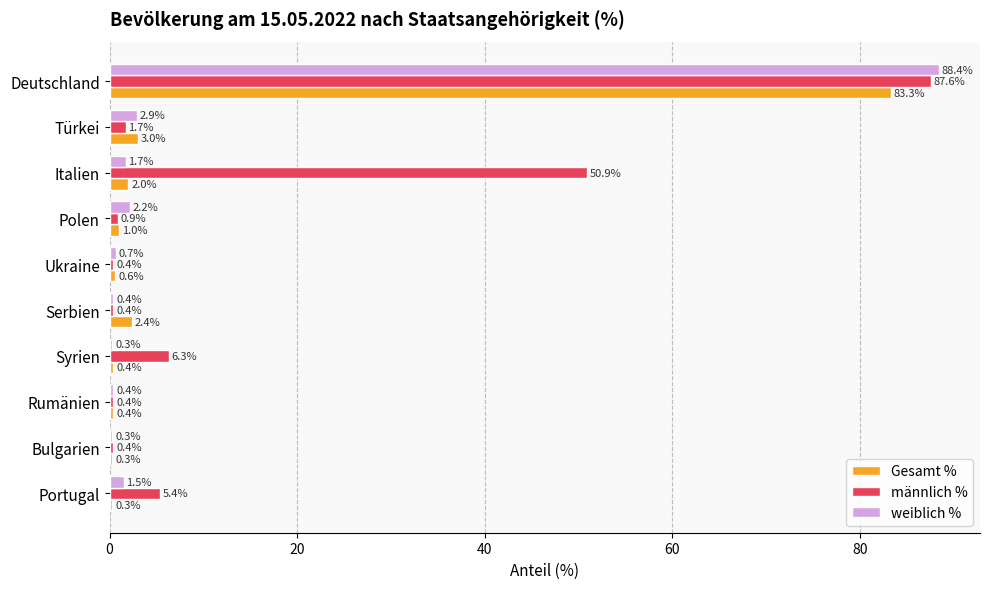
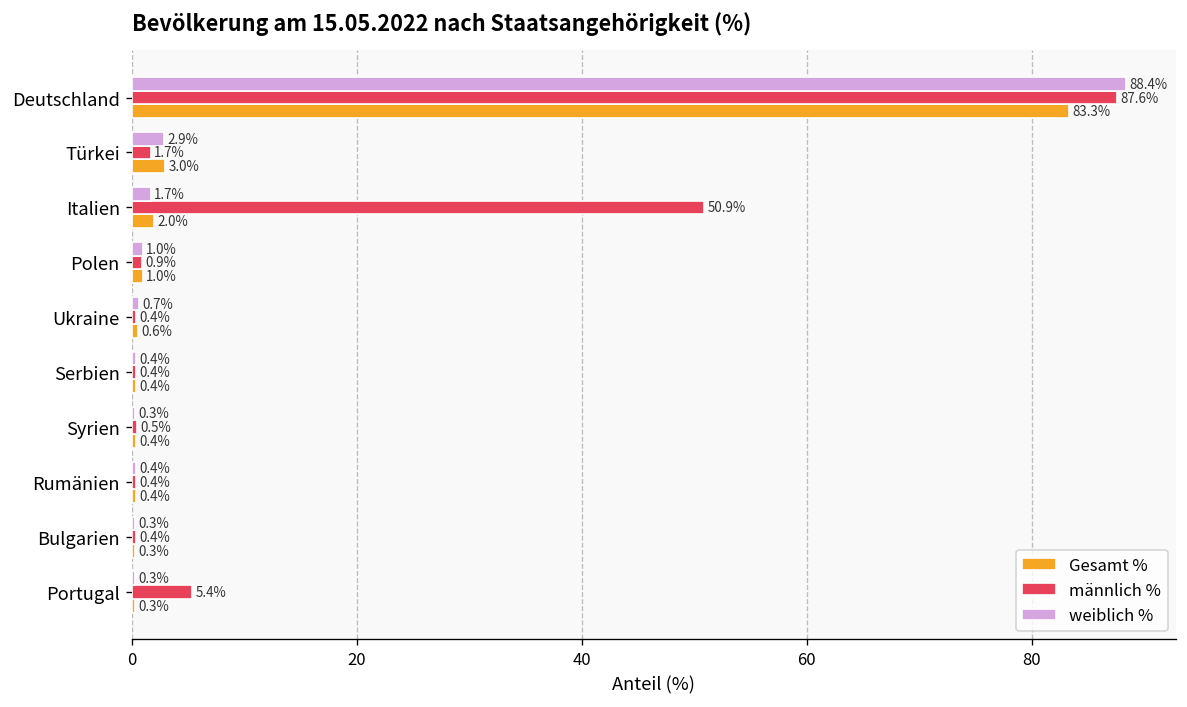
  {
    "Gesamt %": {
      "Deutschland": "83.3%",
      "Türkei": "3.0%",
      "Italien": "2.0%",
      "Polen": "1.0%",
      "Ukraine": "0.6%",
-     "Serbien": "2.4%",
+     "Serbien": "0.4%",
      "Syrien": "0.4%",
      "Rumänien": "0.4%",
      "Bulgarien": "0.3%",
      "Portugal": "0.3%"
    },
    "männlich %": {
      "Deutschland": "87.6%",
      "Türkei": "1.7%",
      "Italien": "50.9%",
      "Polen": "0.9%",
      "Ukraine": "0.4%",
      "Serbien": "0.4%",
-     "Syrien": "6.3%",
+     "Syrien": "0.5%",
      "Rumänien": "0.4%",
      "Bulgarien": "0.4%",
      "Portugal": "5.4%"
    },
    "weiblich %": {
      "Deutschland": "88.4%",
      "Türkei": "2.9%",
      "Italien": "1.7%",
-     "Polen": "2.2%",
+     "Polen": "1.0%",
      "Ukraine": "0.7%",
      "Serbien": "0.4%",
      "Syrien": "0.3%",
      "Rumänien": "0.4%",
      "Bulgarien": "0.3%",
-     "Portugal": "1.5%"
+     "Portugal": "0.3%"
    }
  }
